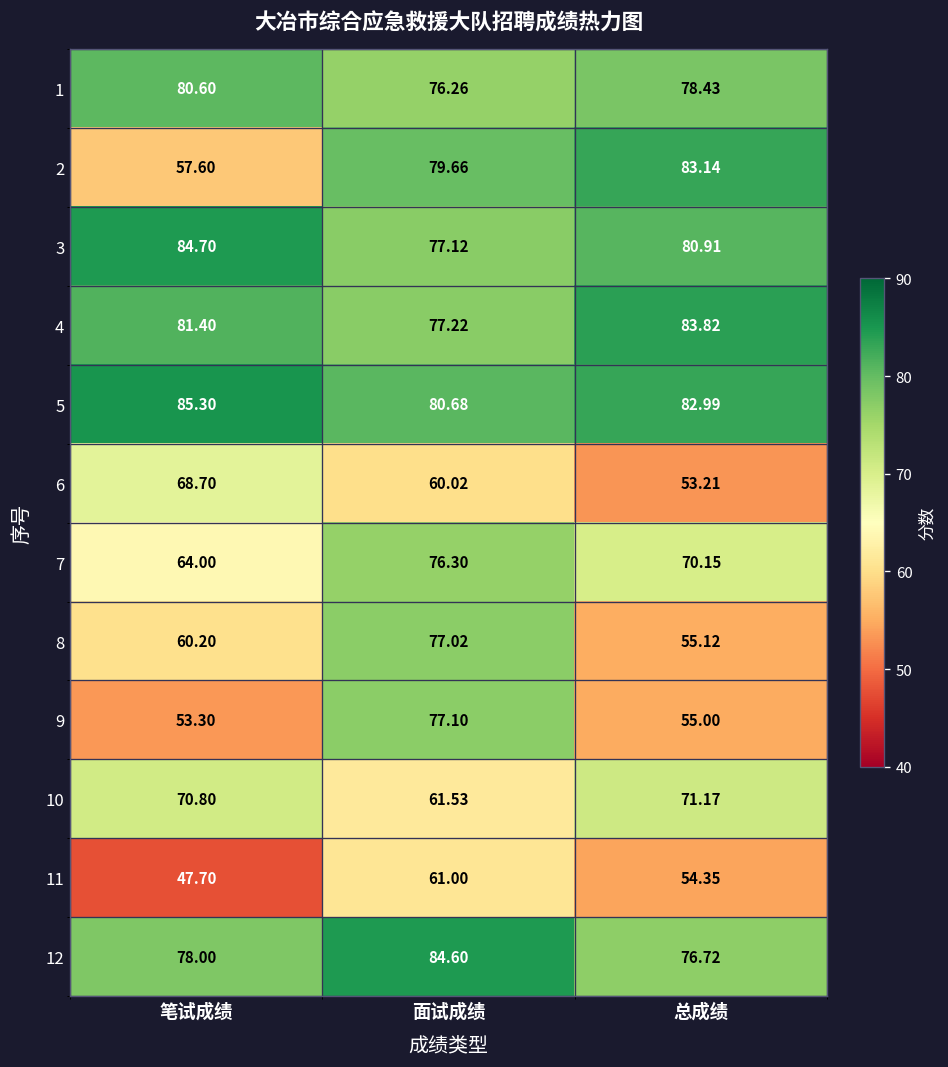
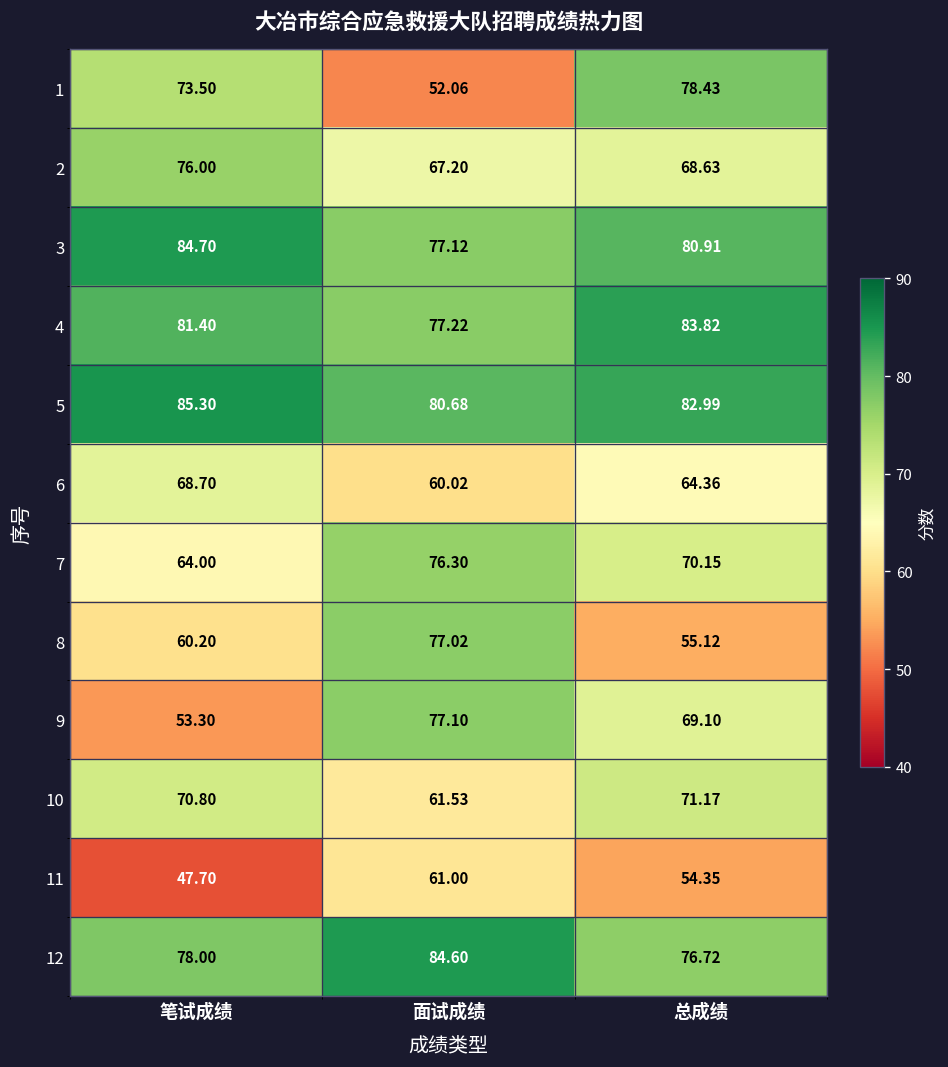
  {
    "1": {
-     "笔试成绩": 80.60,
-     "面试成绩": 76.26,
+     "笔试成绩": 73.50,
+     "面试成绩": 52.06,
      "总成绩": 78.43
    },
    "2": {
-     "笔试成绩": 57.60,
-     "面试成绩": 79.66,
-     "总成绩": 83.14
+     "笔试成绩": 76.00,
+     "面试成绩": 67.20,
+     "总成绩": 68.63
    },
    "3": {
      "笔试成绩": 84.70,
      "面试成绩": 77.12,
      "总成绩": 80.91
    },
    "4": {
      "笔试成绩": 81.40,
      "面试成绩": 77.22,
      "总成绩": 83.82
    },
    "5": {
      "笔试成绩": 85.30,
      "面试成绩": 80.68,
      "总成绩": 82.99
    },
    "6": {
      "笔试成绩": 68.70,
      "面试成绩": 60.02,
-     "总成绩": 53.21
+     "总成绩": 64.36
    },
    "7": {
      "笔试成绩": 64.00,
      "面试成绩": 76.30,
      "总成绩": 70.15
    },
    "8": {
      "笔试成绩": 60.20,
      "面试成绩": 77.02,
      "总成绩": 55.12
    },
    "9": {
      "笔试成绩": 53.30,
      "面试成绩": 77.10,
-     "总成绩": 55.00
+     "总成绩": 69.10
    },
    "10": {
      "笔试成绩": 70.80,
      "面试成绩": 61.53,
      "总成绩": 71.17
    },
    "11": {
      "笔试成绩": 47.70,
      "面试成绩": 61.00,
      "总成绩": 54.35
    },
    "12": {
      "笔试成绩": 78.00,
      "面试成绩": 84.60,
      "总成绩": 76.72
    }
  }
